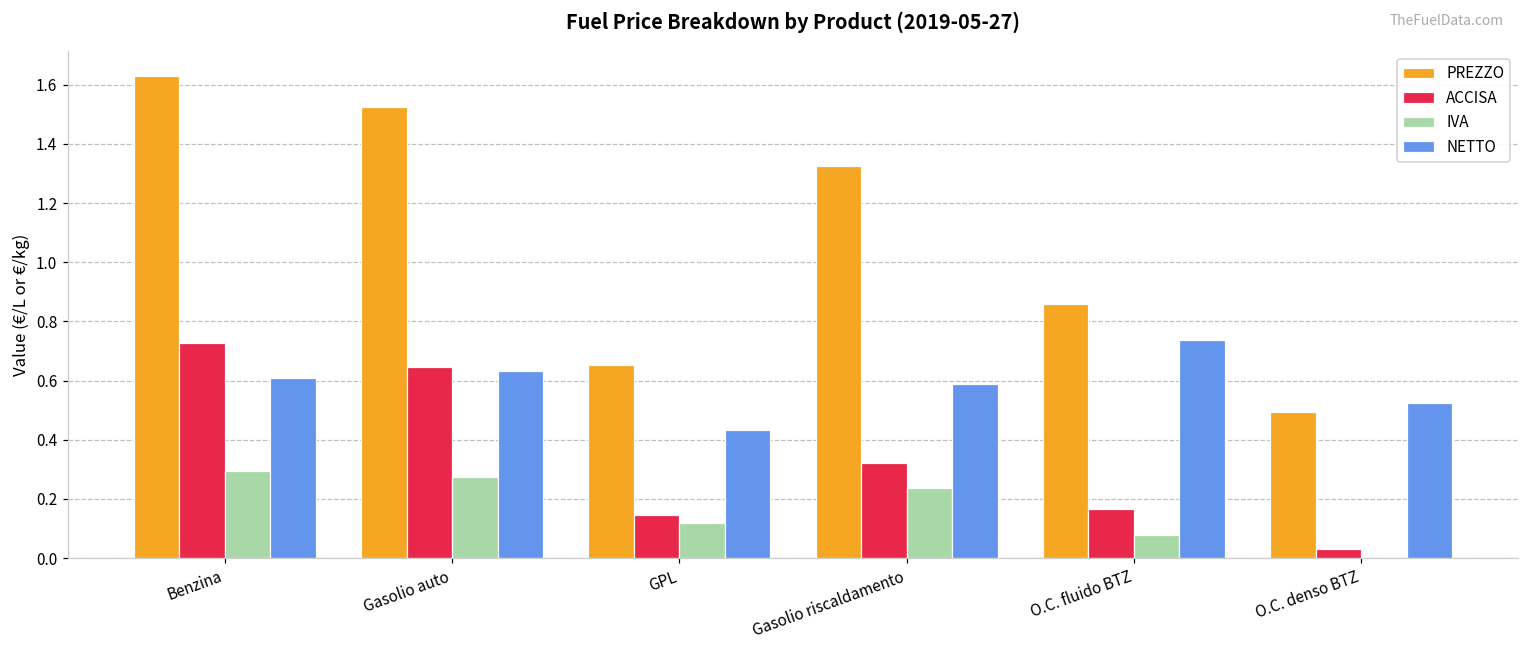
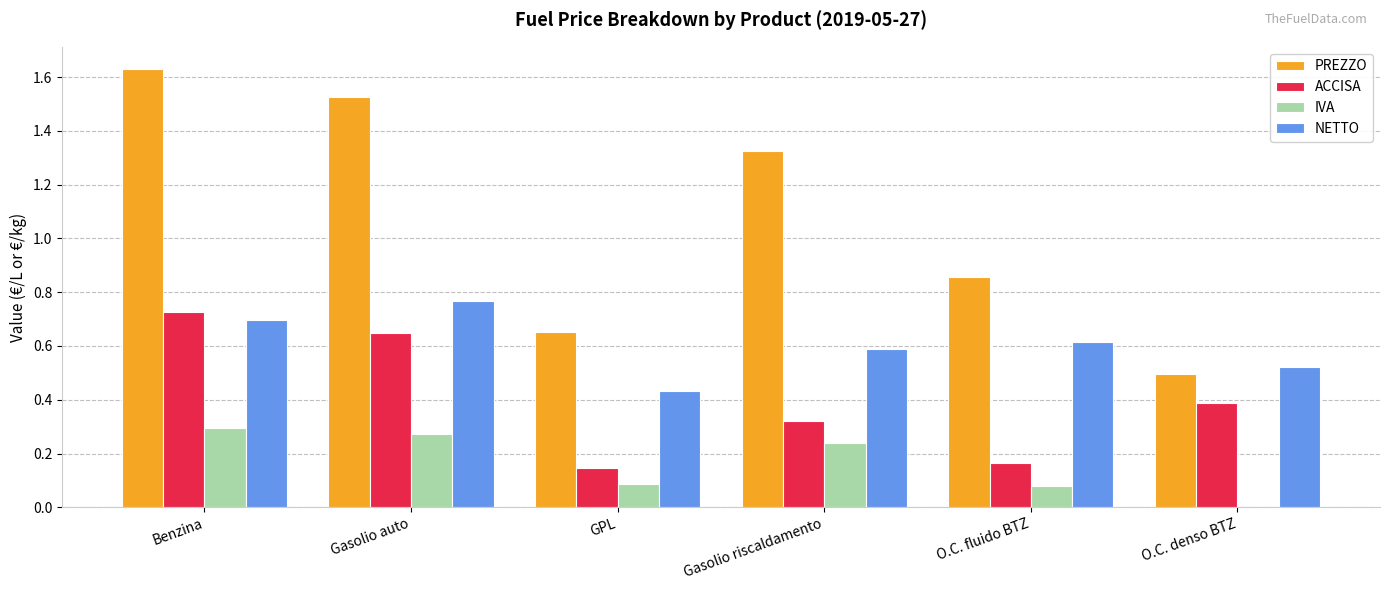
  {
    "PREZZO": {
      "Benzina": 1.63,
      "Gasolio auto": 1.52,
      "GPL": 0.65,
      "Gasolio riscaldamento": 1.32,
      "O.C. fluido BTZ": 0.86,
      "O.C. denso BTZ": 0.50
    },
    "ACCISA": {
      "Benzina": 0.73,
      "Gasolio auto": 0.65,
      "GPL": 0.15,
      "Gasolio riscaldamento": 0.32,
      "O.C. fluido BTZ": 0.17,
-     "O.C. denso BTZ": 0.03
+     "O.C. denso BTZ": 0.39
    },
    "IVA": {
      "Benzina": 0.29,
      "Gasolio auto": 0.27,
-     "GPL": 0.12,
+     "GPL": 0.09,
      "Gasolio riscaldamento": 0.24,
      "O.C. fluido BTZ": 0.08,
      "O.C. denso BTZ": 0.00
    },
    "NETTO": {
-     "Benzina": 0.61,
-     "Gasolio auto": 0.63,
+     "Benzina": 0.70,
+     "Gasolio auto": 0.77,
      "GPL": 0.43,
      "Gasolio riscaldamento": 0.59,
-     "O.C. fluido BTZ": 0.74,
+     "O.C. fluido BTZ": 0.61,
      "O.C. denso BTZ": 0.52
    }
  }
